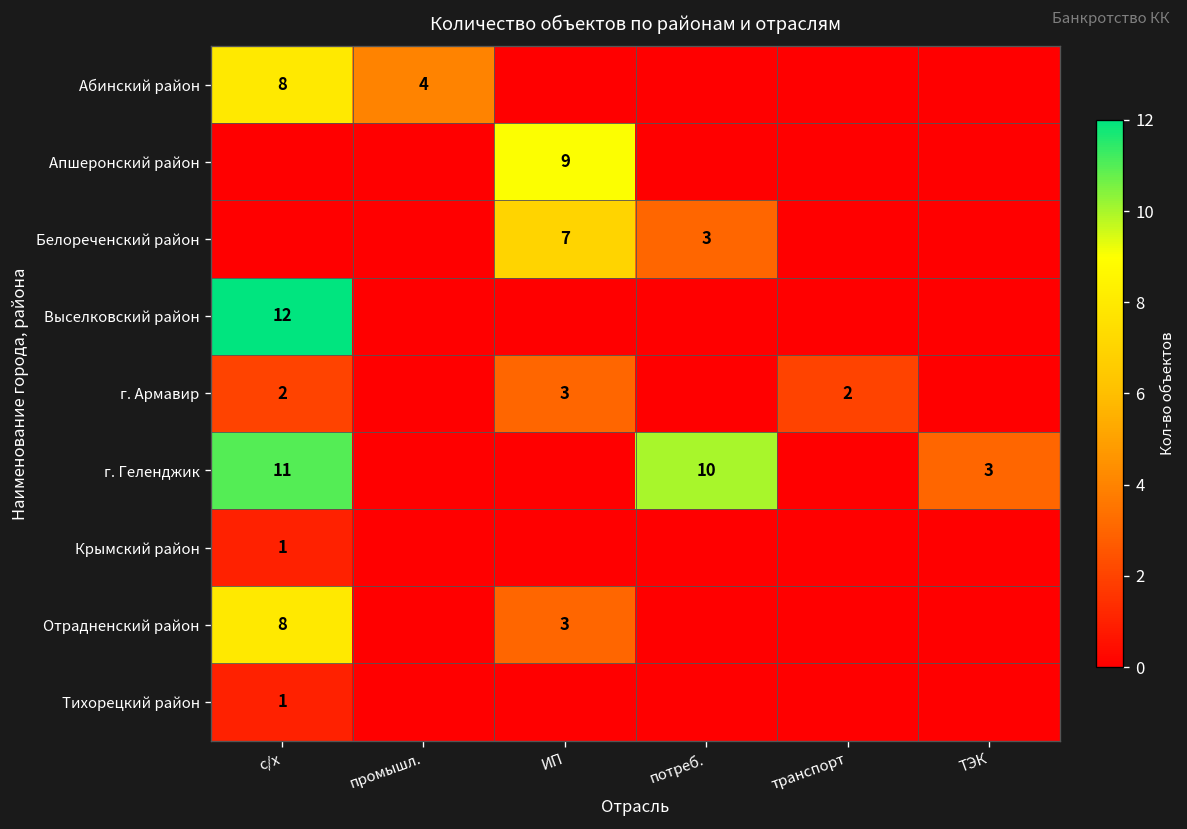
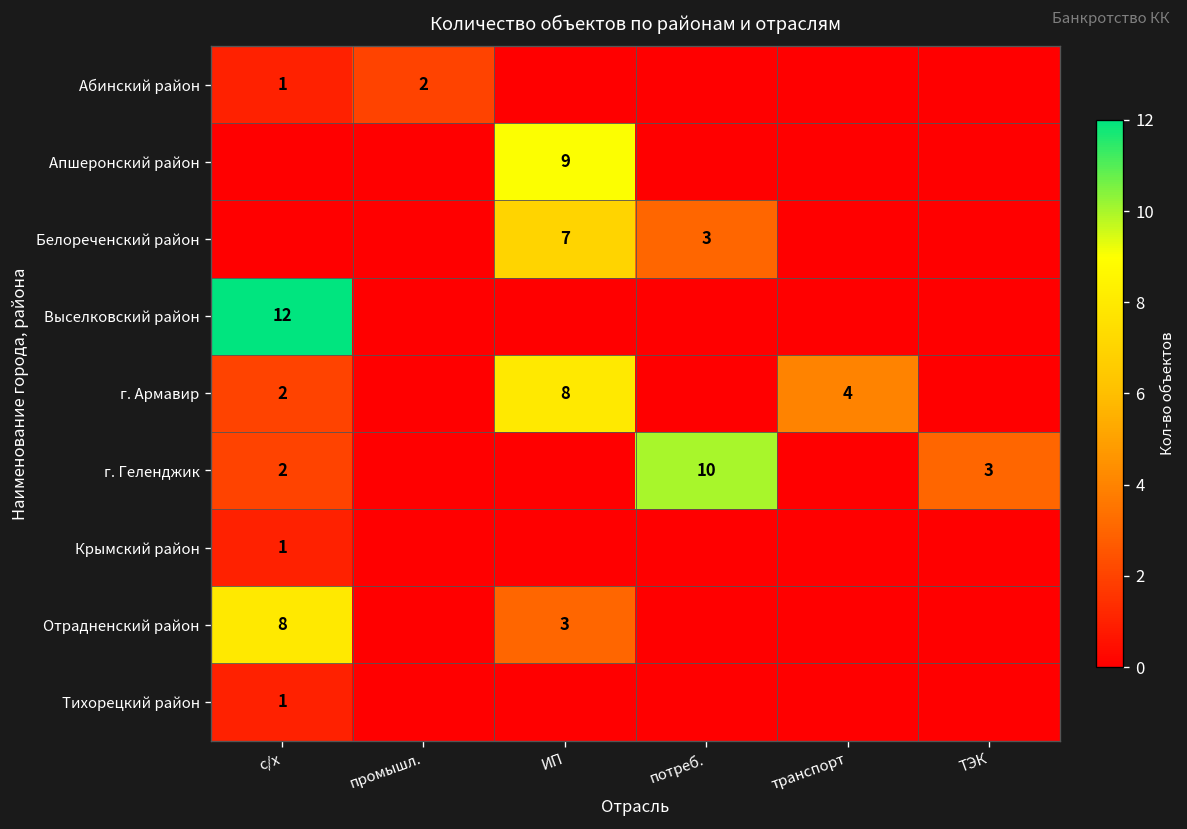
  {
    "Абинский район": {
-     "с/х": 8,
-     "промышл.": 4
+     "с/х": 1,
+     "промышл.": 2
    },
    "Апшеронский район": {
      "ИП": 9
    },
    "Белореченский район": {
      "ИП": 7,
      "потреб.": 3
    },
    "Выселковский район": {
      "с/х": 12
    },
    "г. Армавир": {
      "с/х": 2,
-     "ИП": 3,
-     "транспорт": 2
+     "ИП": 8,
+     "транспорт": 4
    },
    "г. Геленджик": {
-     "с/х": 11,
+     "с/х": 2,
      "потреб.": 10,
      "ТЭК": 3
    },
    "Крымский район": {
      "с/х": 1
    },
    "Отрадненский район": {
      "с/х": 8,
      "ИП": 3
    },
    "Тихорецкий район": {
      "с/х": 1
    }
  }
